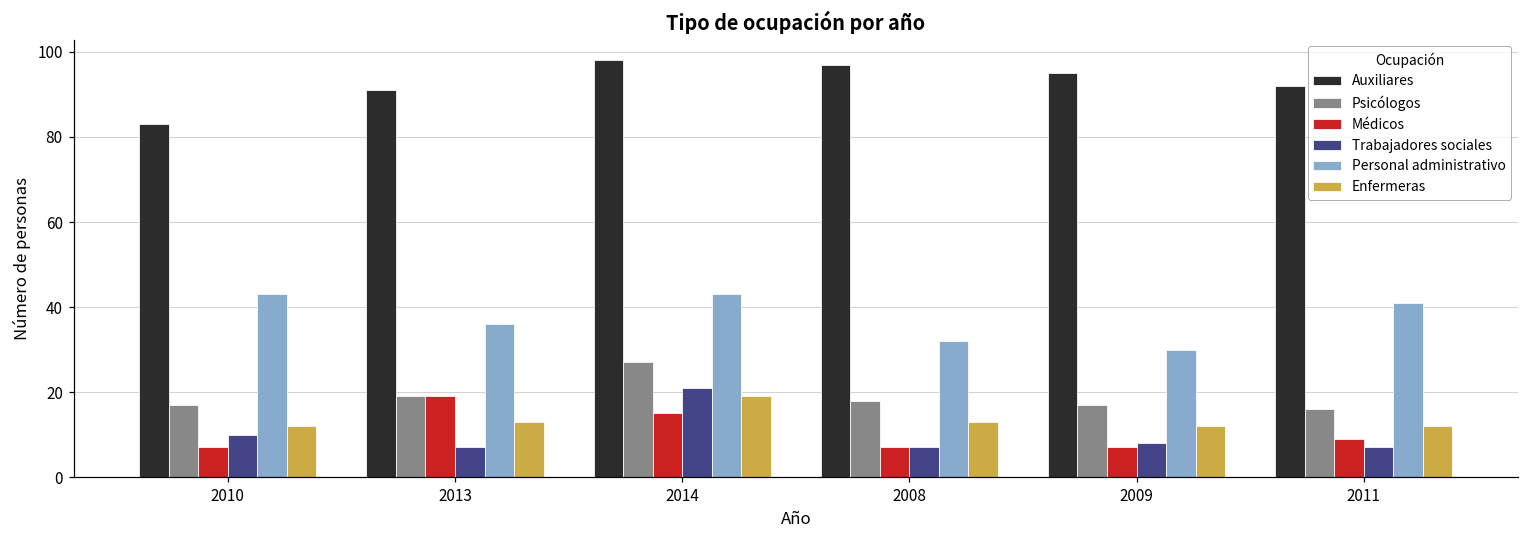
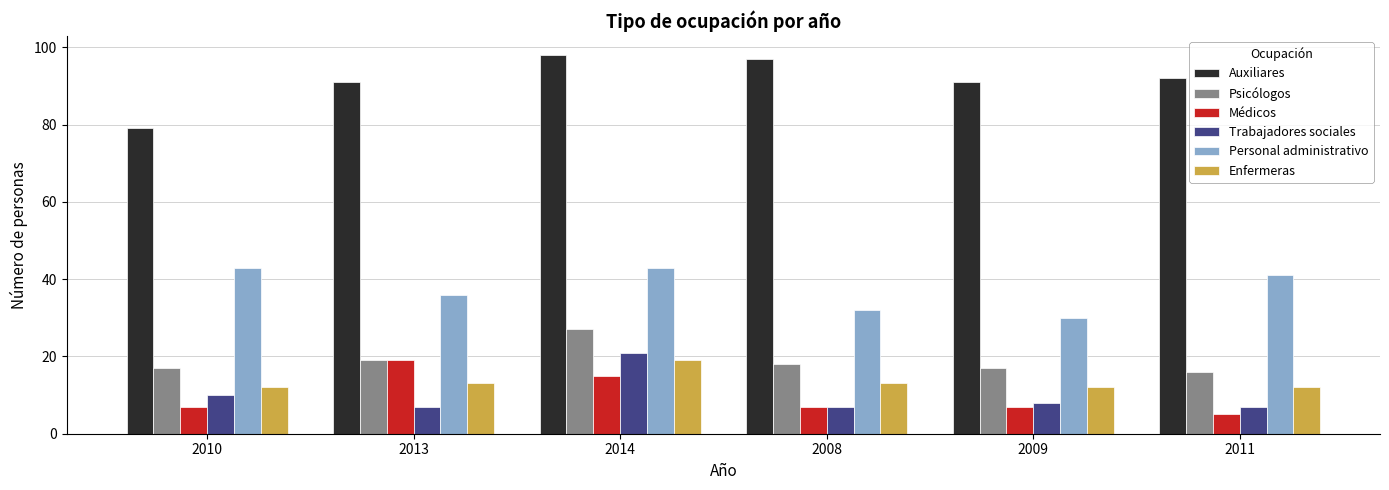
  {
    "Auxiliares": {
-     "2010": 83,
+     "2010": 79,
      "2013": 91,
      "2014": 98,
      "2008": 97,
-     "2009": 95,
+     "2009": 91,
      "2011": 92
    },
    "Psicólogos": {
      "2010": 17,
      "2013": 19,
      "2014": 27,
      "2008": 18,
      "2009": 17,
      "2011": 16
    },
    "Médicos": {
      "2010": 7,
      "2013": 19,
      "2014": 15,
      "2008": 7,
      "2009": 7,
-     "2011": 9
+     "2011": 5
    },
    "Trabajadores sociales": {
      "2010": 10,
      "2013": 7,
      "2014": 21,
      "2008": 7,
      "2009": 8,
      "2011": 7
    },
    "Personal administrativo": {
      "2010": 43,
      "2013": 36,
      "2014": 43,
      "2008": 32,
      "2009": 30,
      "2011": 41
    },
    "Enfermeras": {
      "2010": 12,
      "2013": 13,
      "2014": 19,
      "2008": 13,
      "2009": 12,
      "2011": 12
    }
  }
